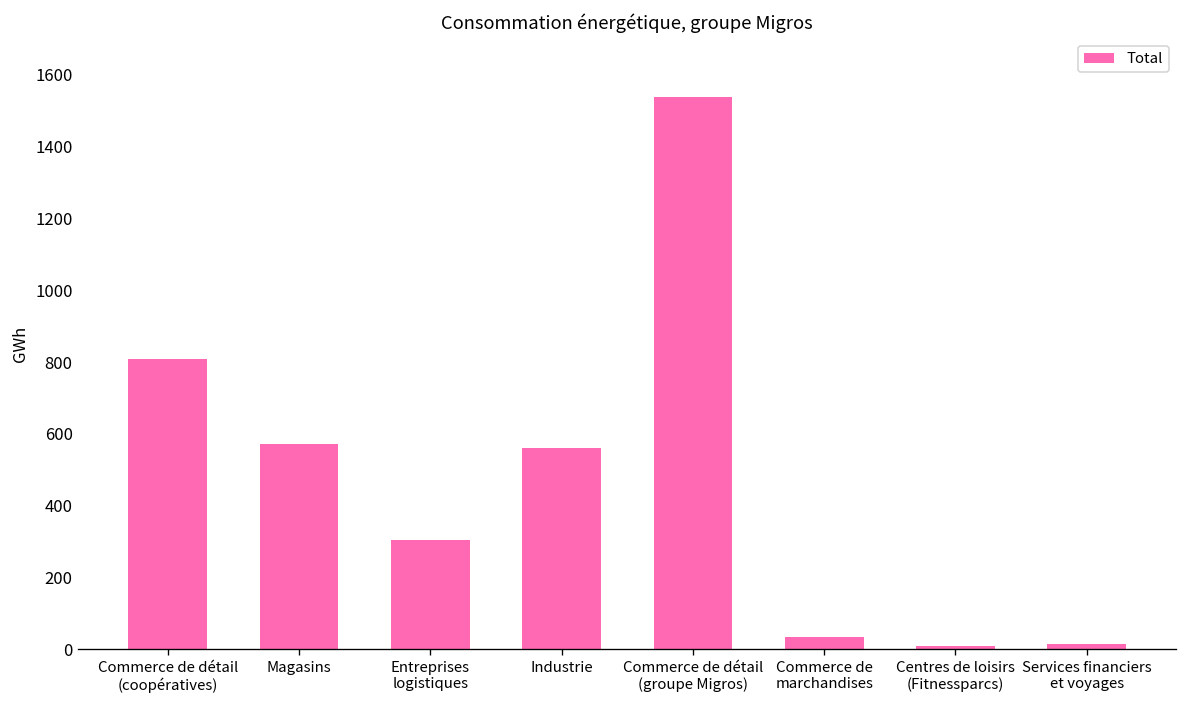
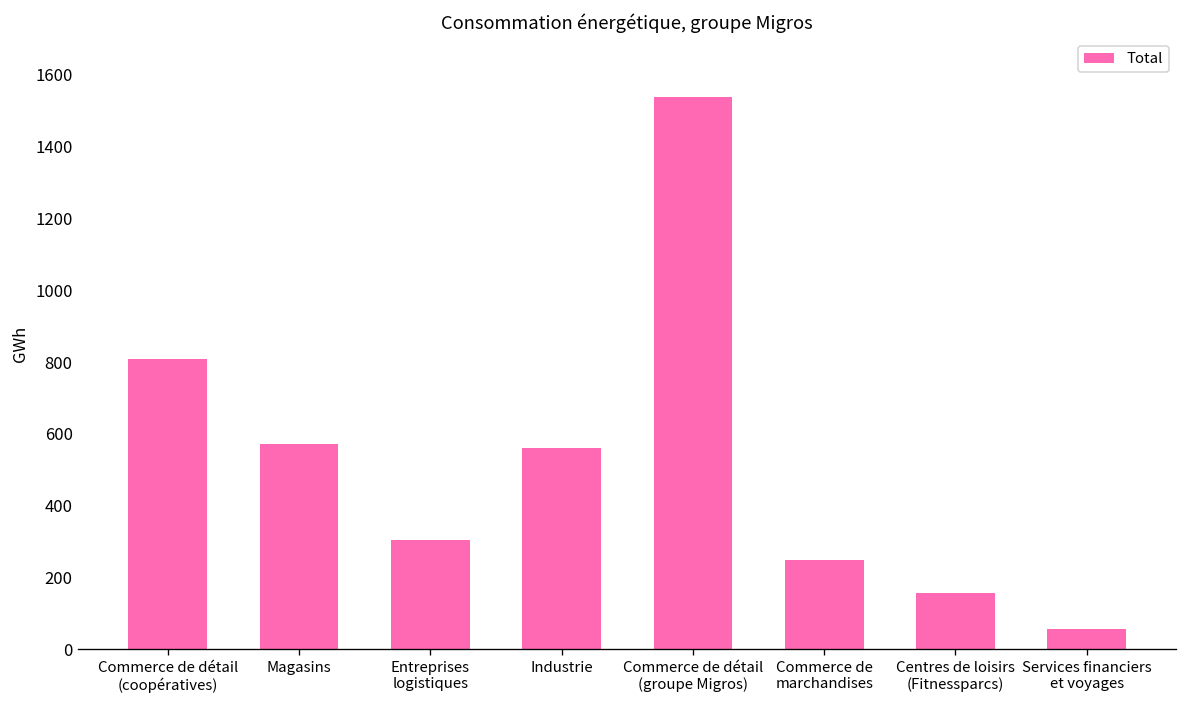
  {
    "Commerce de détail (coopératives)": 810,
    "Magasins": 570,
    "Entreprises logistiques": 300,
    "Industrie": 560,
    "Commerce de détail (groupe Migros)": 1540,
-   "Commerce de marchandises": 30,
-   "Centres de loisirs (Fitnessparcs)": 10,
-   "Services financiers et voyages": 20
+   "Commerce de marchandises": 250,
+   "Centres de loisirs (Fitnessparcs)": 160,
+   "Services financiers et voyages": 60
  }
